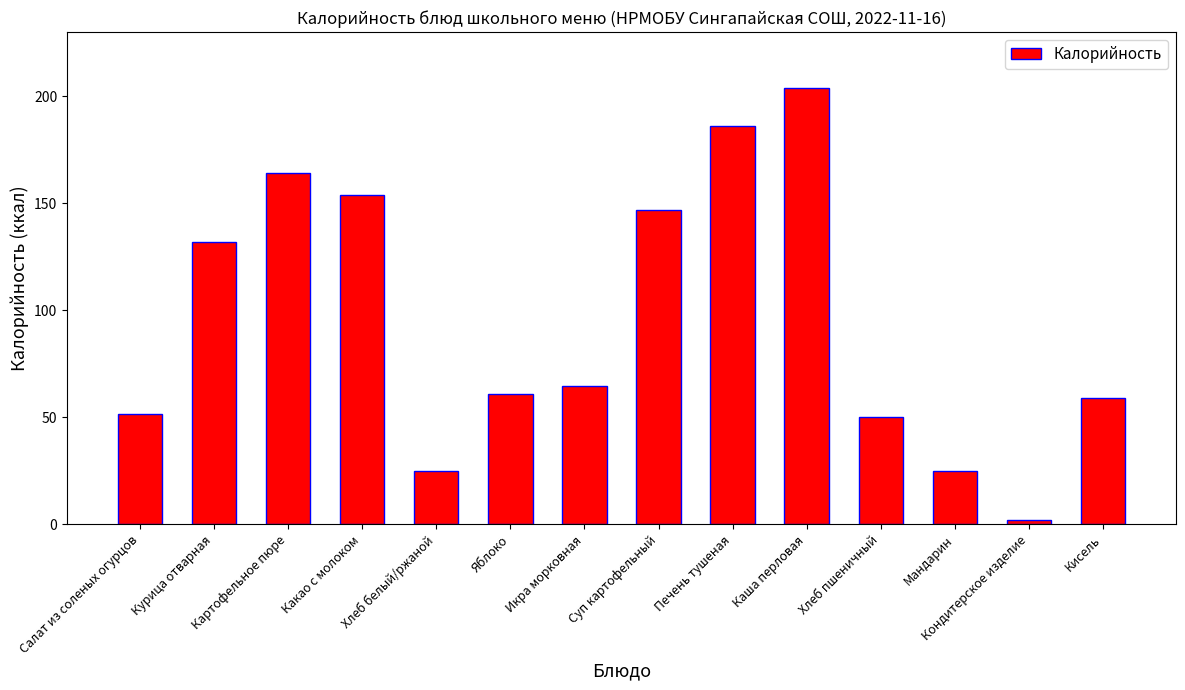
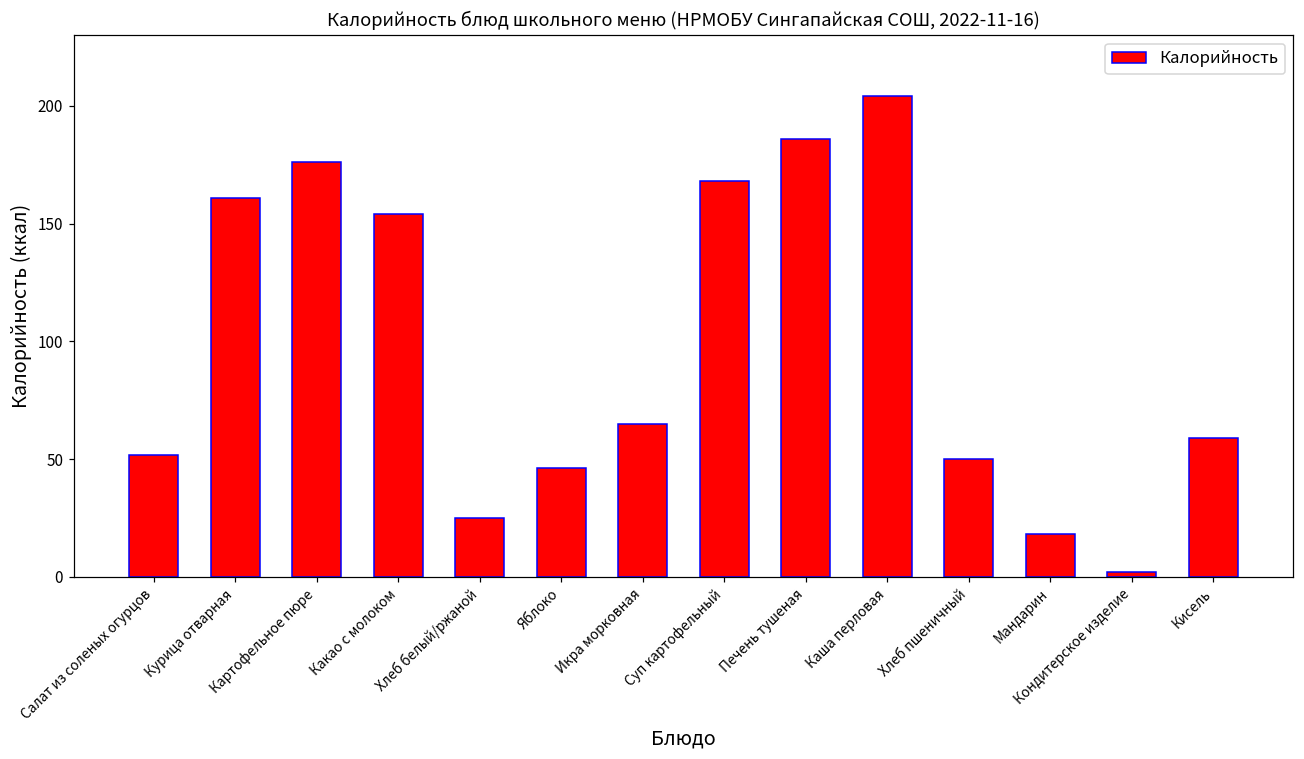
  {
    "Салат из соленых огурцов": 52,
-   "Курица отварная": 132,
-   "Картофельное пюре": 164,
+   "Курица отварная": 161,
+   "Картофельное пюре": 176,
    "Какао с молоком": 154,
    "Хлеб белый/ржаной": 25,
-   "Яблоко": 61,
+   "Яблоко": 46,
    "Икра морковная": 65,
-   "Суп картофельный": 147,
+   "Суп картофельный": 168,
    "Печень тушеная": 186,
    "Каша перловая": 204,
    "Хлеб пшеничный": 50,
-   "Мандарин": 25,
+   "Мандарин": 18,
    "Кондитерское изделие": 2,
    "Кисель": 59
  }
